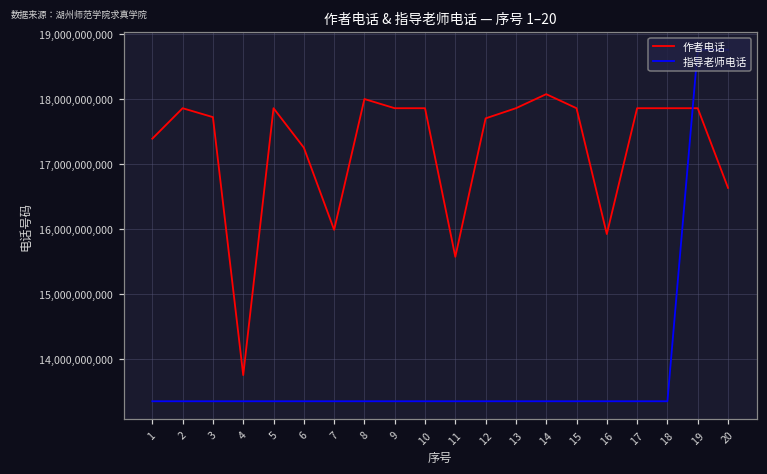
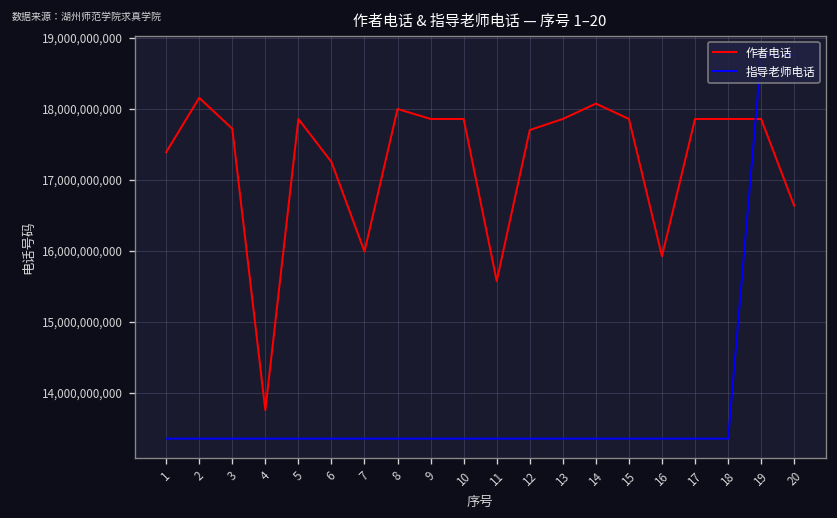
  {
    "作者电话": {
      "1": "17,400,000,000",
-     "2": "17,900,000,000",
+     "2": "18,200,000,000",
      "3": "17,700,000,000",
      "4": "13,800,000,000",
      "5": "17,900,000,000",
      "6": "17,300,000,000",
      "7": "16,000,000,000",
      "8": "18,000,000,000",
      "9": "17,900,000,000",
      "10": "17,900,000,000",
      "11": "15,600,000,000",
      "12": "17,700,000,000",
      "13": "17,900,000,000",
      "14": "18,100,000,000",
      "15": "17,900,000,000",
      "16": "15,900,000,000",
      "17": "17,900,000,000",
      "18": "17,900,000,000",
      "19": "17,900,000,000",
      "20": "16,600,000,000"
    },
    "指导老师电话": {
      "1": "13,400,000,000",
      "2": "13,400,000,000",
      "3": "13,400,000,000",
      "4": "13,400,000,000",
      "5": "13,400,000,000",
      "6": "13,400,000,000",
      "7": "13,400,000,000",
      "8": "13,400,000,000",
      "9": "13,400,000,000",
      "10": "13,400,000,000",
      "11": "13,400,000,000",
      "12": "13,400,000,000",
      "13": "13,400,000,000",
      "14": "13,400,000,000",
      "15": "13,400,000,000",
      "16": "13,400,000,000",
      "17": "13,400,000,000",
      "18": "13,400,000,000"
    }
  }
